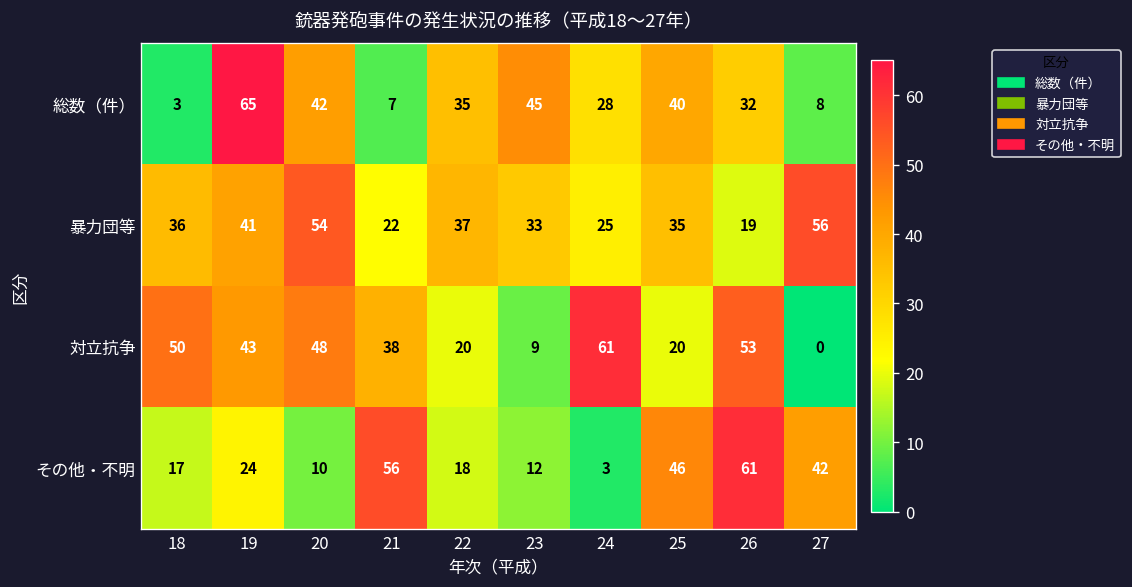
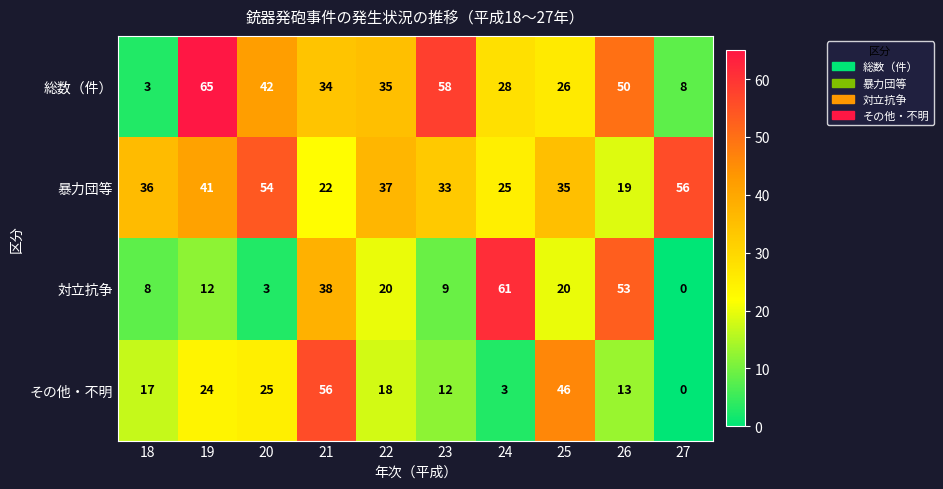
  {
    "総数（件）": {
      "18": 3,
      "19": 65,
      "20": 42,
-     "21": 7,
+     "21": 34,
      "22": 35,
-     "23": 45,
+     "23": 58,
      "24": 28,
-     "25": 40,
-     "26": 32,
+     "25": 26,
+     "26": 50,
      "27": 8
    },
    "暴力団等": {
      "18": 36,
      "19": 41,
      "20": 54,
      "21": 22,
      "22": 37,
      "23": 33,
      "24": 25,
      "25": 35,
      "26": 19,
      "27": 56
    },
    "対立抗争": {
-     "18": 50,
-     "19": 43,
-     "20": 48,
+     "18": 8,
+     "19": 12,
+     "20": 3,
      "21": 38,
      "22": 20,
      "23": 9,
      "24": 61,
      "25": 20,
      "26": 53,
      "27": 0
    },
    "その他・不明": {
      "18": 17,
      "19": 24,
-     "20": 10,
+     "20": 25,
      "21": 56,
      "22": 18,
      "23": 12,
      "24": 3,
      "25": 46,
-     "26": 61,
-     "27": 42
+     "26": 13,
+     "27": 0
    }
  }
